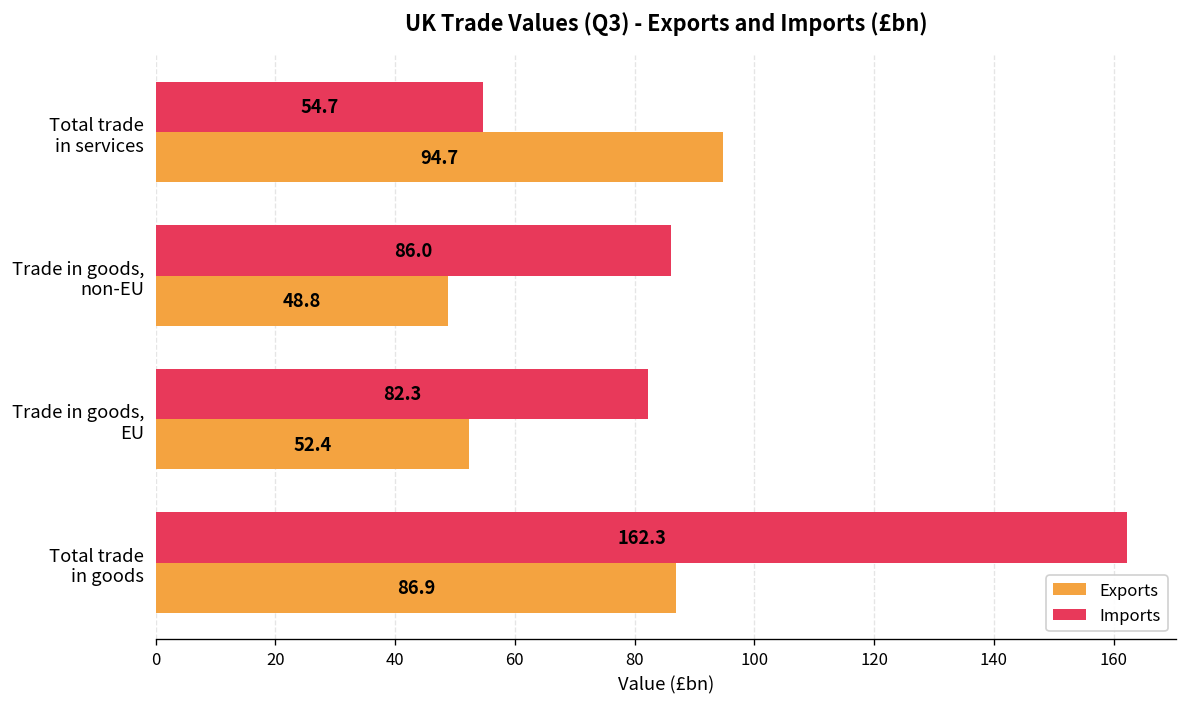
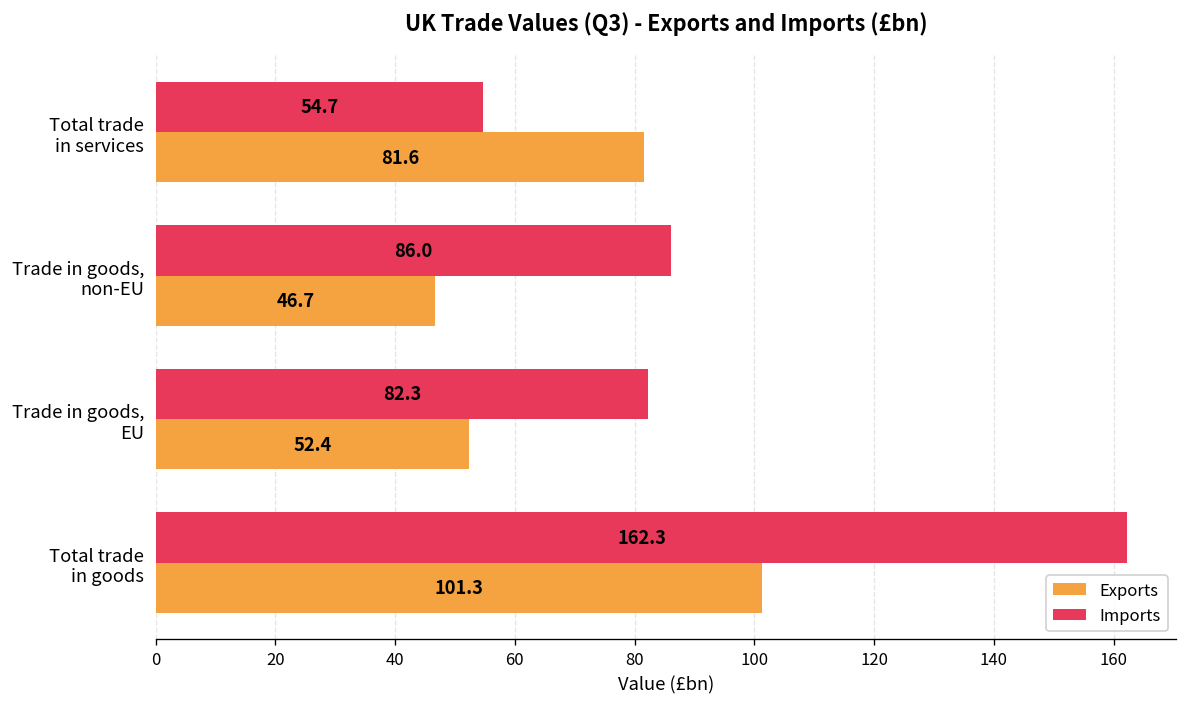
  {
    "Exports": {
-     "Total trade in services": 94.7,
-     "Trade in goods, non-EU": 48.8,
+     "Total trade in services": 81.6,
+     "Trade in goods, non-EU": 46.7,
      "Trade in goods, EU": 52.4,
-     "Total trade in goods": 86.9
+     "Total trade in goods": 101.3
    },
    "Imports": {
      "Total trade in services": 54.7,
      "Trade in goods, non-EU": 86.0,
      "Trade in goods, EU": 82.3,
      "Total trade in goods": 162.3
    }
  }
